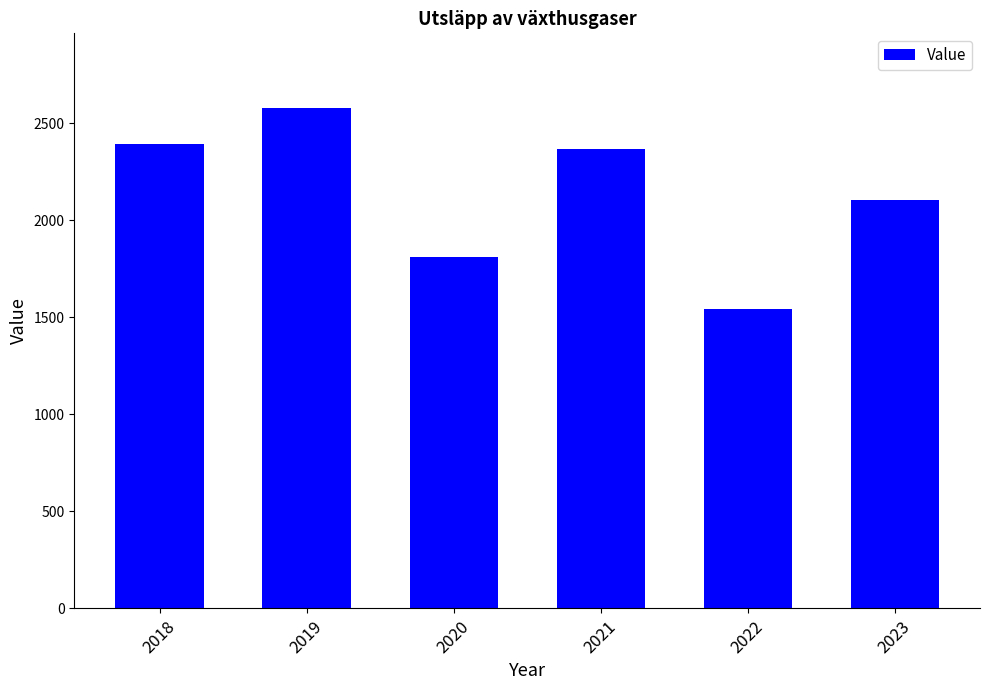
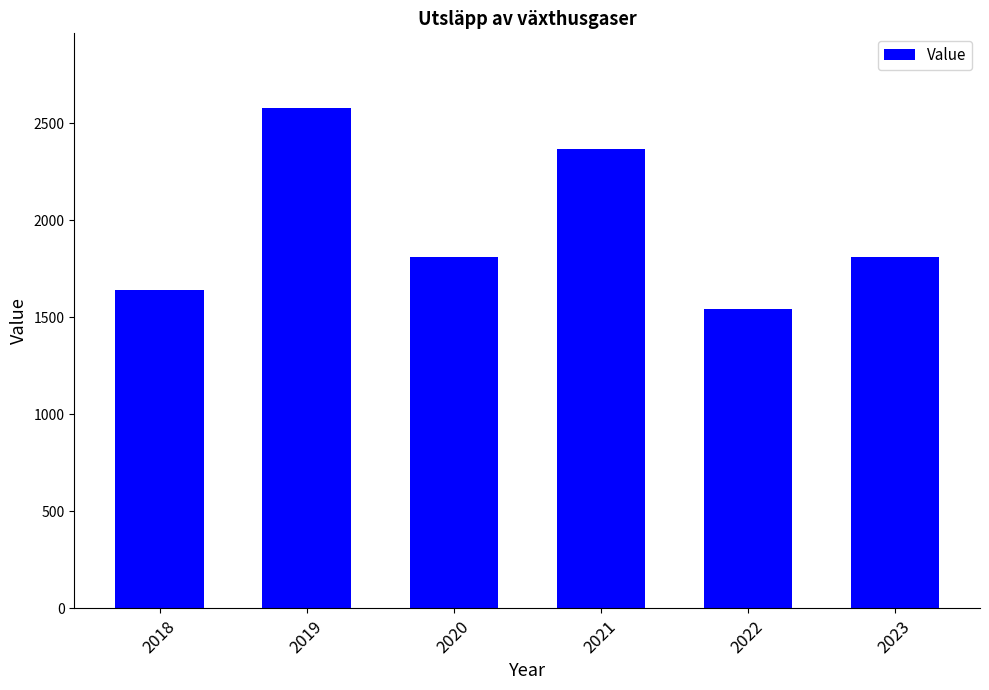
  {
-   "2018": 2390,
+   "2018": 1640,
    "2019": 2580,
    "2020": 1810,
    "2021": 2370,
    "2022": 1540,
-   "2023": 2100
+   "2023": 1810
  }
